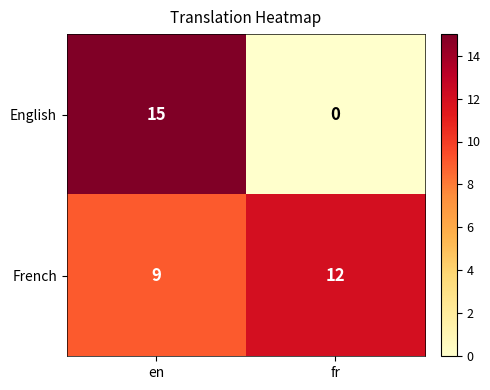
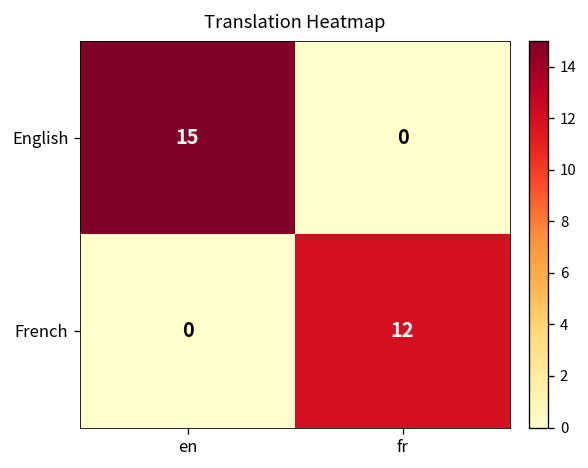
  {
    "English": {
      "en": 15,
      "fr": 0
    },
    "French": {
-     "en": 9,
+     "en": 0,
      "fr": 12
    }
  }
